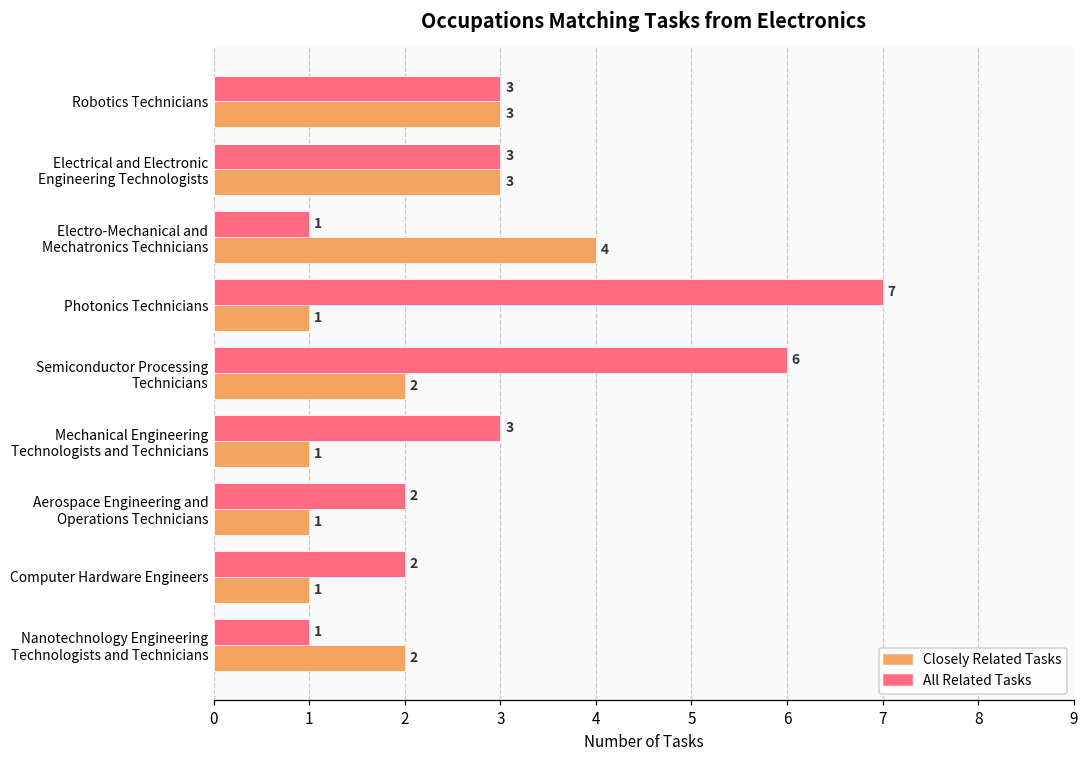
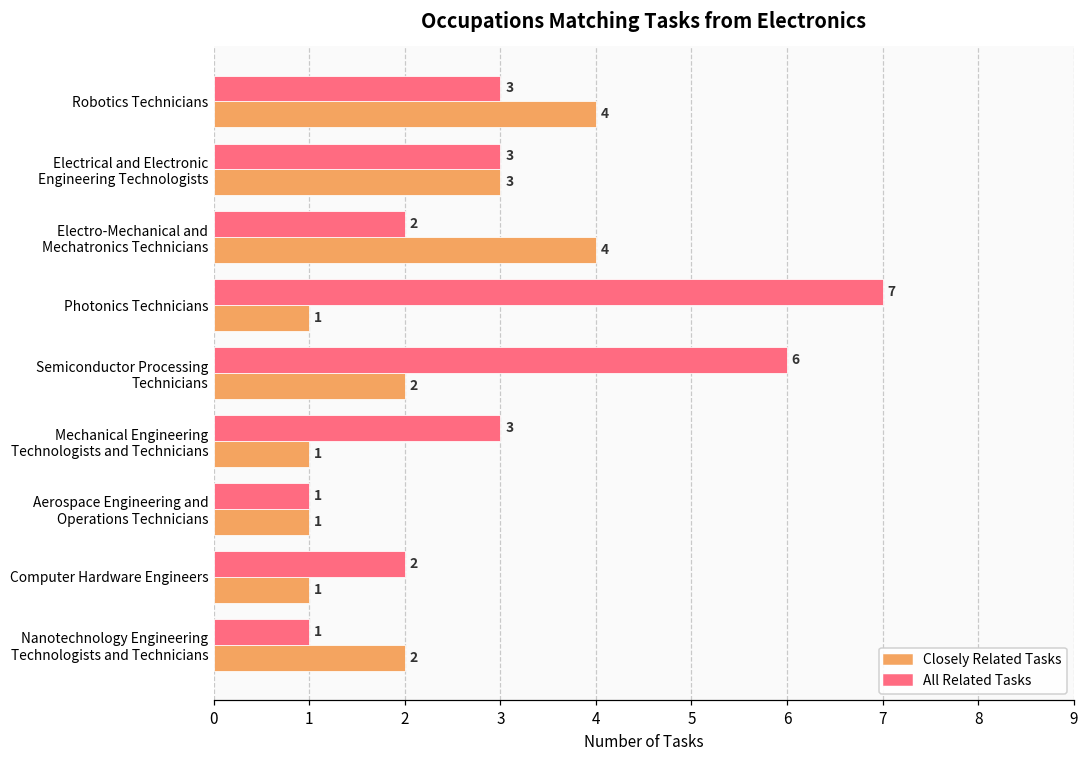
  {
    "Closely Related Tasks": {
-     "Robotics Technicians": 3,
+     "Robotics Technicians": 4,
      "Electrical and Electronic Engineering Technologists": 3,
      "Electro-Mechanical and Mechatronics Technicians": 4,
      "Photonics Technicians": 1,
      "Semiconductor Processing Technicians": 2,
      "Mechanical Engineering Technologists and Technicians": 1,
      "Aerospace Engineering and Operations Technicians": 1,
      "Computer Hardware Engineers": 1,
      "Nanotechnology Engineering Technologists and Technicians": 2
    },
    "All Related Tasks": {
      "Robotics Technicians": 3,
      "Electrical and Electronic Engineering Technologists": 3,
-     "Electro-Mechanical and Mechatronics Technicians": 1,
+     "Electro-Mechanical and Mechatronics Technicians": 2,
      "Photonics Technicians": 7,
      "Semiconductor Processing Technicians": 6,
      "Mechanical Engineering Technologists and Technicians": 3,
-     "Aerospace Engineering and Operations Technicians": 2,
+     "Aerospace Engineering and Operations Technicians": 1,
      "Computer Hardware Engineers": 2,
      "Nanotechnology Engineering Technologists and Technicians": 1
    }
  }
